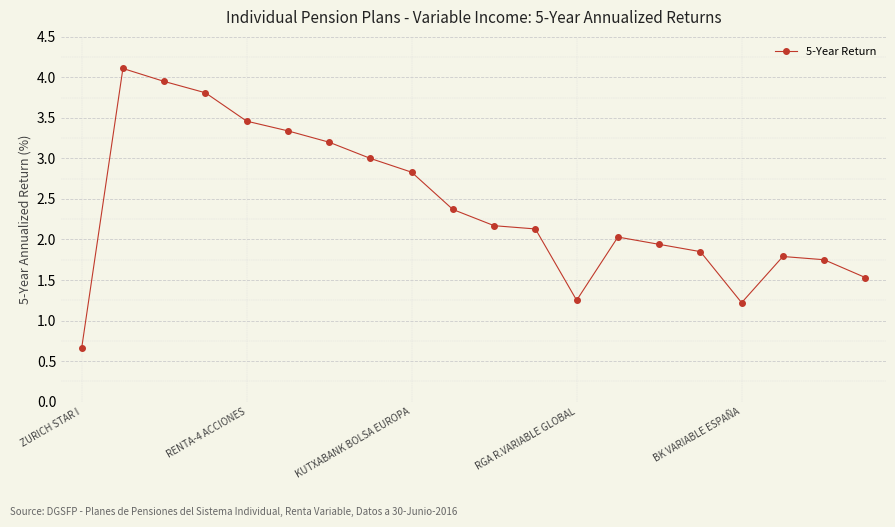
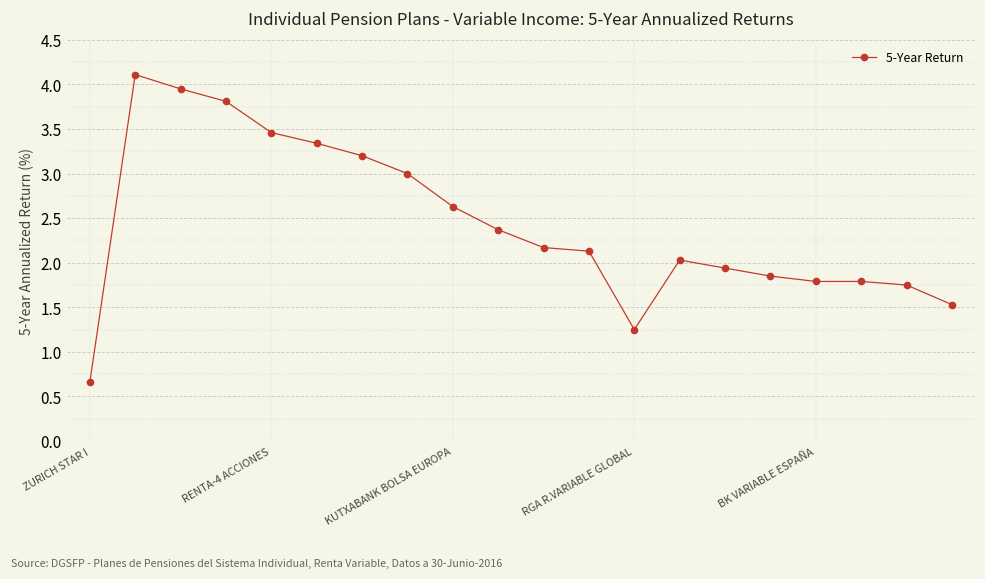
  {
    "ZURICH STAR I": 0.7,
    "RENTA-4 ACCIONES": 3.5,
-   "KUTXABANK BOLSA EUROPA": 2.8,
+   "KUTXABANK BOLSA EUROPA": 2.6,
    "RGA R.VARIABLE GLOBAL": 1.3,
-   "BK VARIABLE ESPAÑA": 1.2
+   "BK VARIABLE ESPAÑA": 1.8
  }
